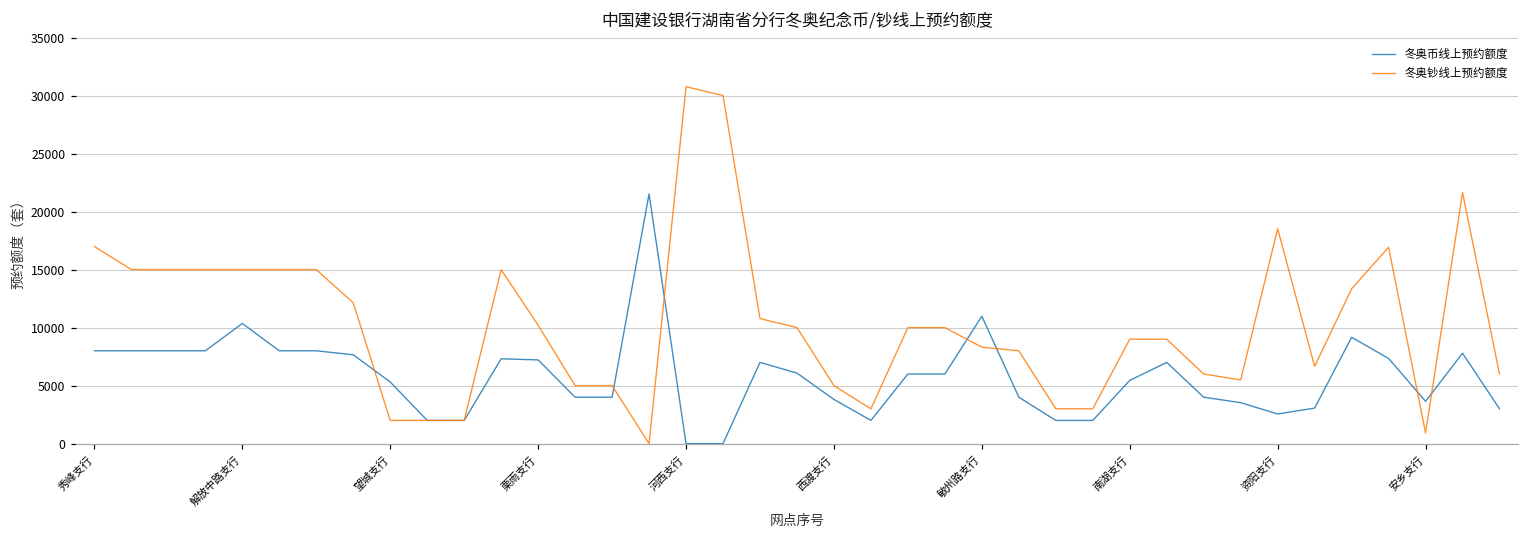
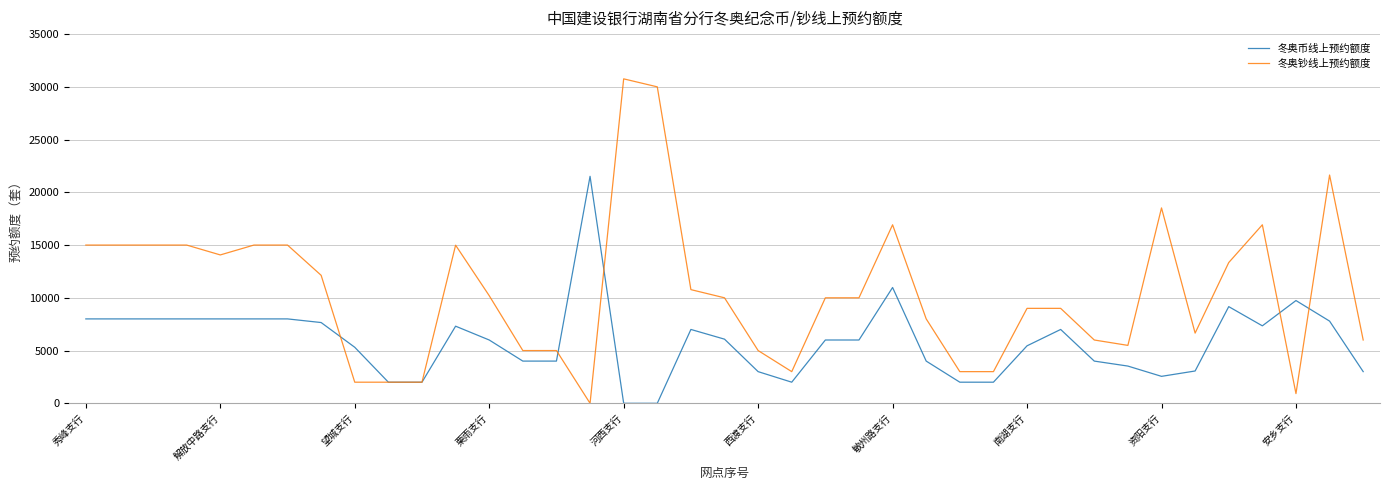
  {
    "冬奥币线上预约额度": {
      "秀峰支行": 8000,
-     "解放中路支行": 10400,
+     "解放中路支行": 8000,
      "望城支行": 5300,
-     "栗雨支行": 7200,
+     "栗雨支行": 6000,
      "河西支行": 0,
-     "西渡支行": 3800,
+     "西渡支行": 3000,
      "敏州路支行": 11000,
      "南湖支行": 5400,
      "资阳支行": 2600,
-     "安乡支行": 3600
+     "安乡支行": 9700
    },
    "冬奥钞线上预约额度": {
-     "秀峰支行": 17000,
-     "解放中路支行": 15000,
+     "秀峰支行": 15000,
+     "解放中路支行": 14100,
      "望城支行": 2000,
      "栗雨支行": 10200,
      "河西支行": 30800,
      "西渡支行": 5000,
-     "敏州路支行": 8300,
+     "敏州路支行": 16900,
      "南湖支行": 9000,
      "资阳支行": 18500,
      "安乡支行": 900
    }
  }
